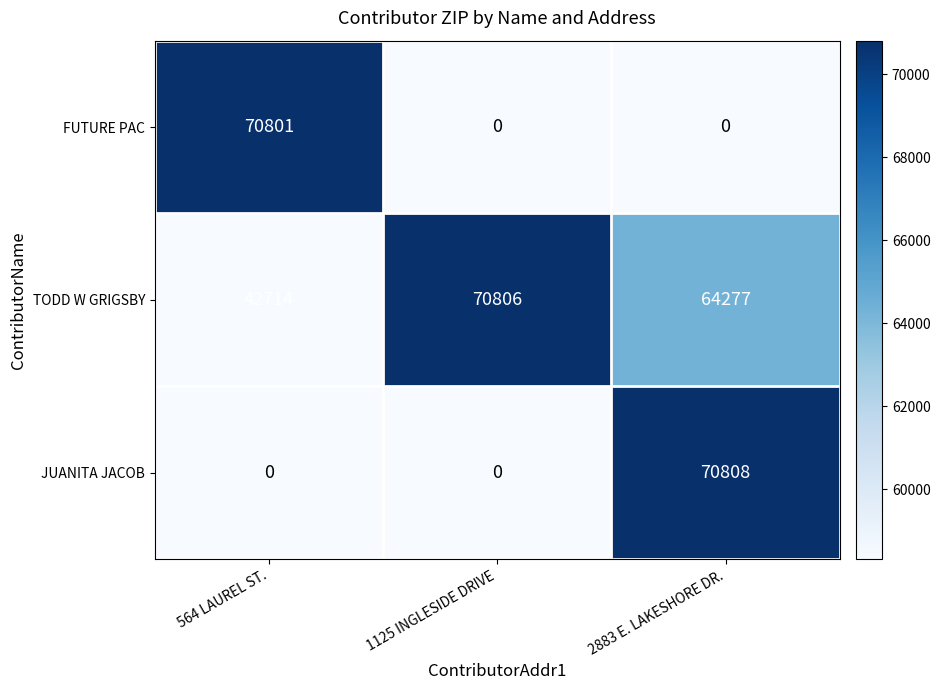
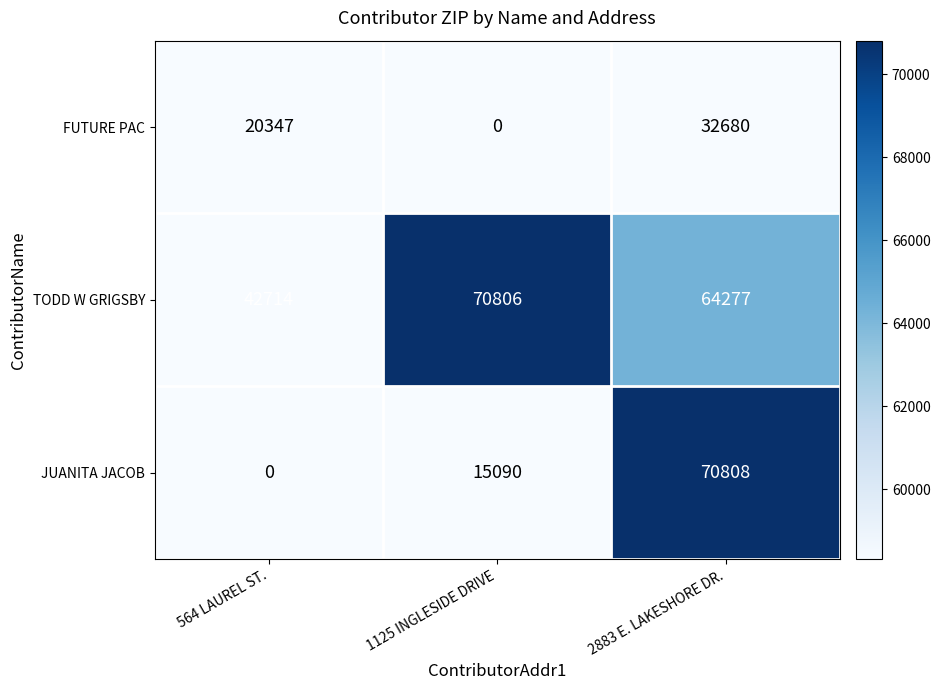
  {
    "FUTURE PAC": {
-     "564 LAUREL ST.": 70801,
+     "564 LAUREL ST.": 20347,
      "1125 INGLESIDE DRIVE": 0,
-     "2883 E. LAKESHORE DR.": 0
+     "2883 E. LAKESHORE DR.": 32680
    },
    "TODD W GRIGSBY": {
      "1125 INGLESIDE DRIVE": 70806,
      "2883 E. LAKESHORE DR.": 64277
    },
    "JUANITA JACOB": {
      "564 LAUREL ST.": 0,
-     "1125 INGLESIDE DRIVE": 0,
+     "1125 INGLESIDE DRIVE": 15090,
      "2883 E. LAKESHORE DR.": 70808
    }
  }
